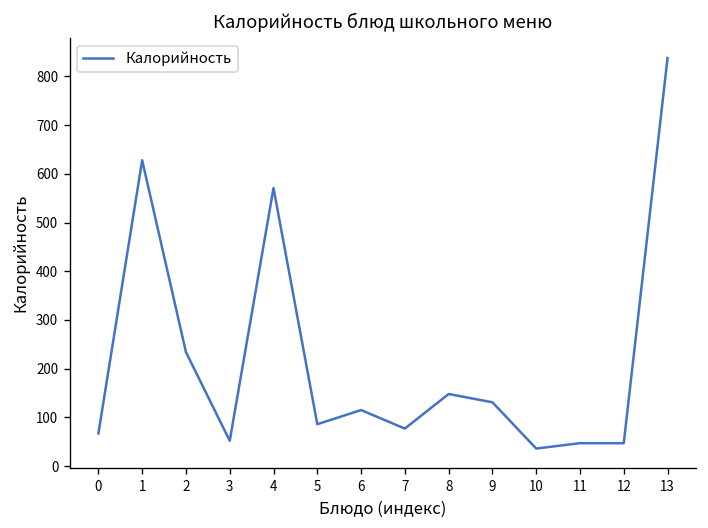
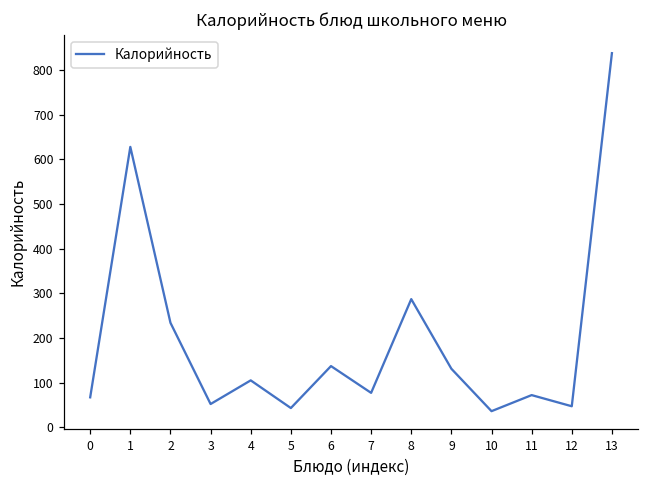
  {
    "0": 70,
    "1": 630,
    "2": 230,
    "3": 50,
-   "4": 570,
-   "5": 90,
-   "6": 120,
+   "4": 110,
+   "5": 40,
+   "6": 140,
    "7": 80,
-   "8": 150,
+   "8": 290,
    "9": 130,
    "10": 40,
-   "11": 50,
+   "11": 70,
    "12": 50,
    "13": 840
  }
